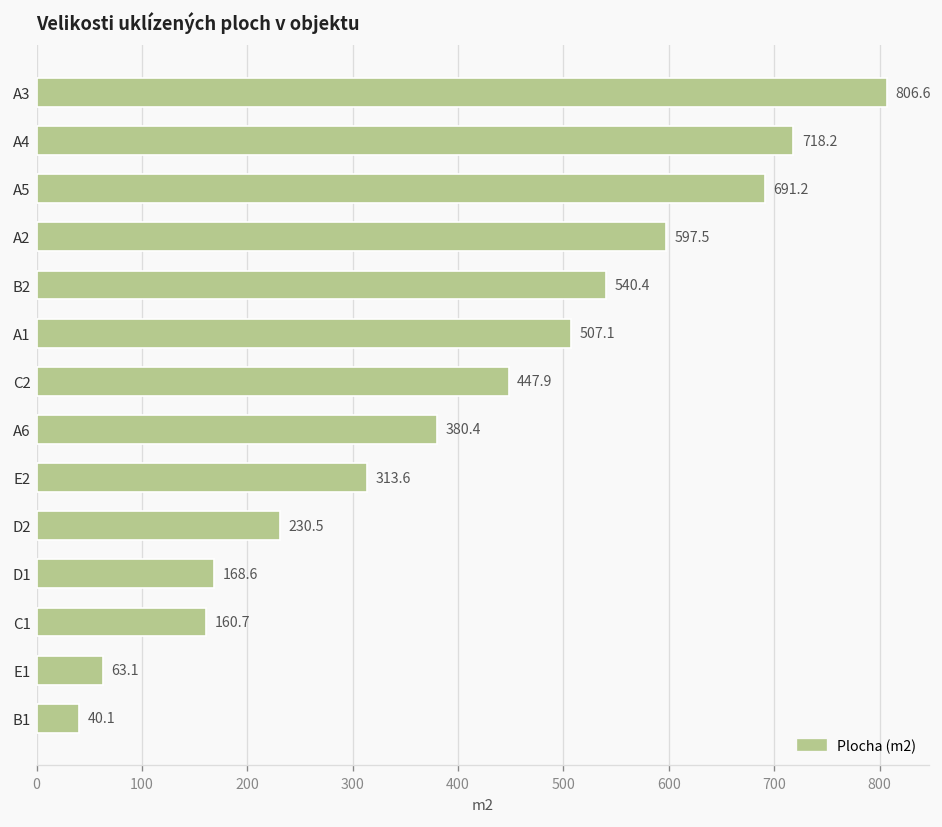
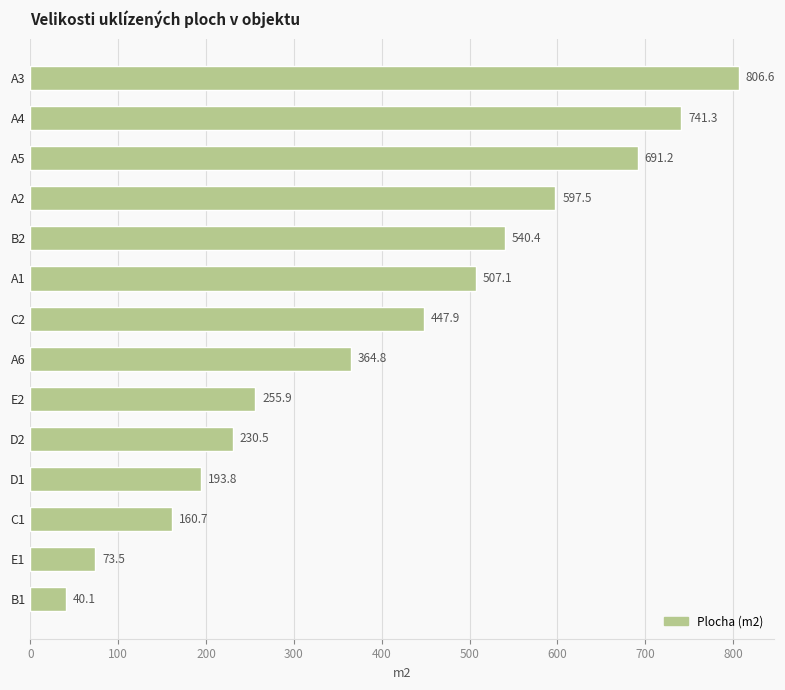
  {
    "A3": 806.6,
-   "A4": 718.2,
+   "A4": 741.3,
    "A5": 691.2,
    "A2": 597.5,
    "B2": 540.4,
    "A1": 507.1,
    "C2": 447.9,
-   "A6": 380.4,
-   "E2": 313.6,
+   "A6": 364.8,
+   "E2": 255.9,
    "D2": 230.5,
-   "D1": 168.6,
+   "D1": 193.8,
    "C1": 160.7,
-   "E1": 63.1,
+   "E1": 73.5,
    "B1": 40.1
  }
